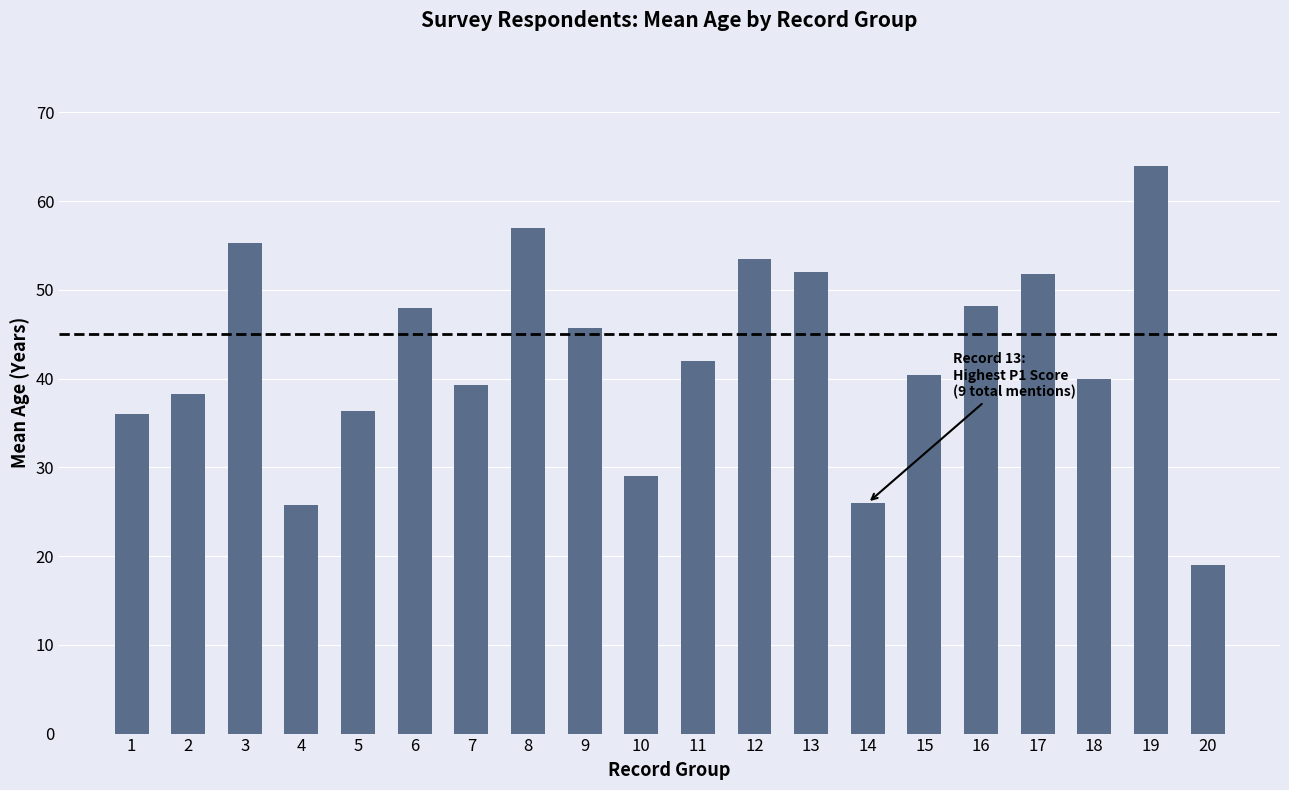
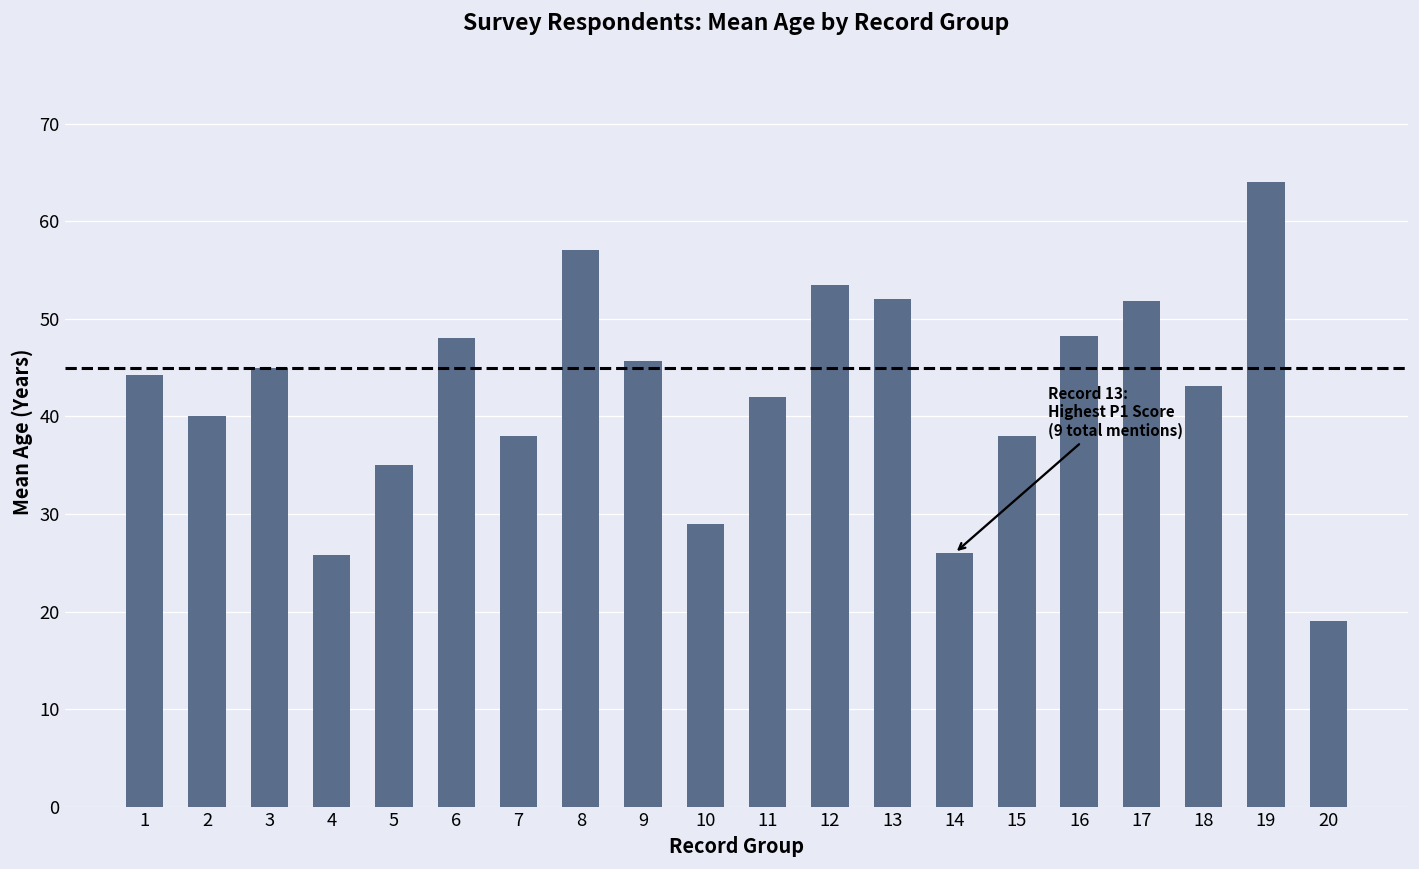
  {
-   "1": 36,
-   "2": 38,
-   "3": 55,
+   "1": 44,
+   "2": 40,
+   "3": 45,
    "4": 26,
-   "5": 36,
+   "5": 35,
    "6": 48,
-   "7": 39,
+   "7": 38,
    "8": 57,
    "9": 46,
    "10": 29,
    "11": 42,
    "12": 54,
    "13": 52,
    "14": 26,
-   "15": 40,
+   "15": 38,
    "17": 52,
-   "18": 40,
+   "18": 43,
    "19": 64,
    "20": 19
  }
